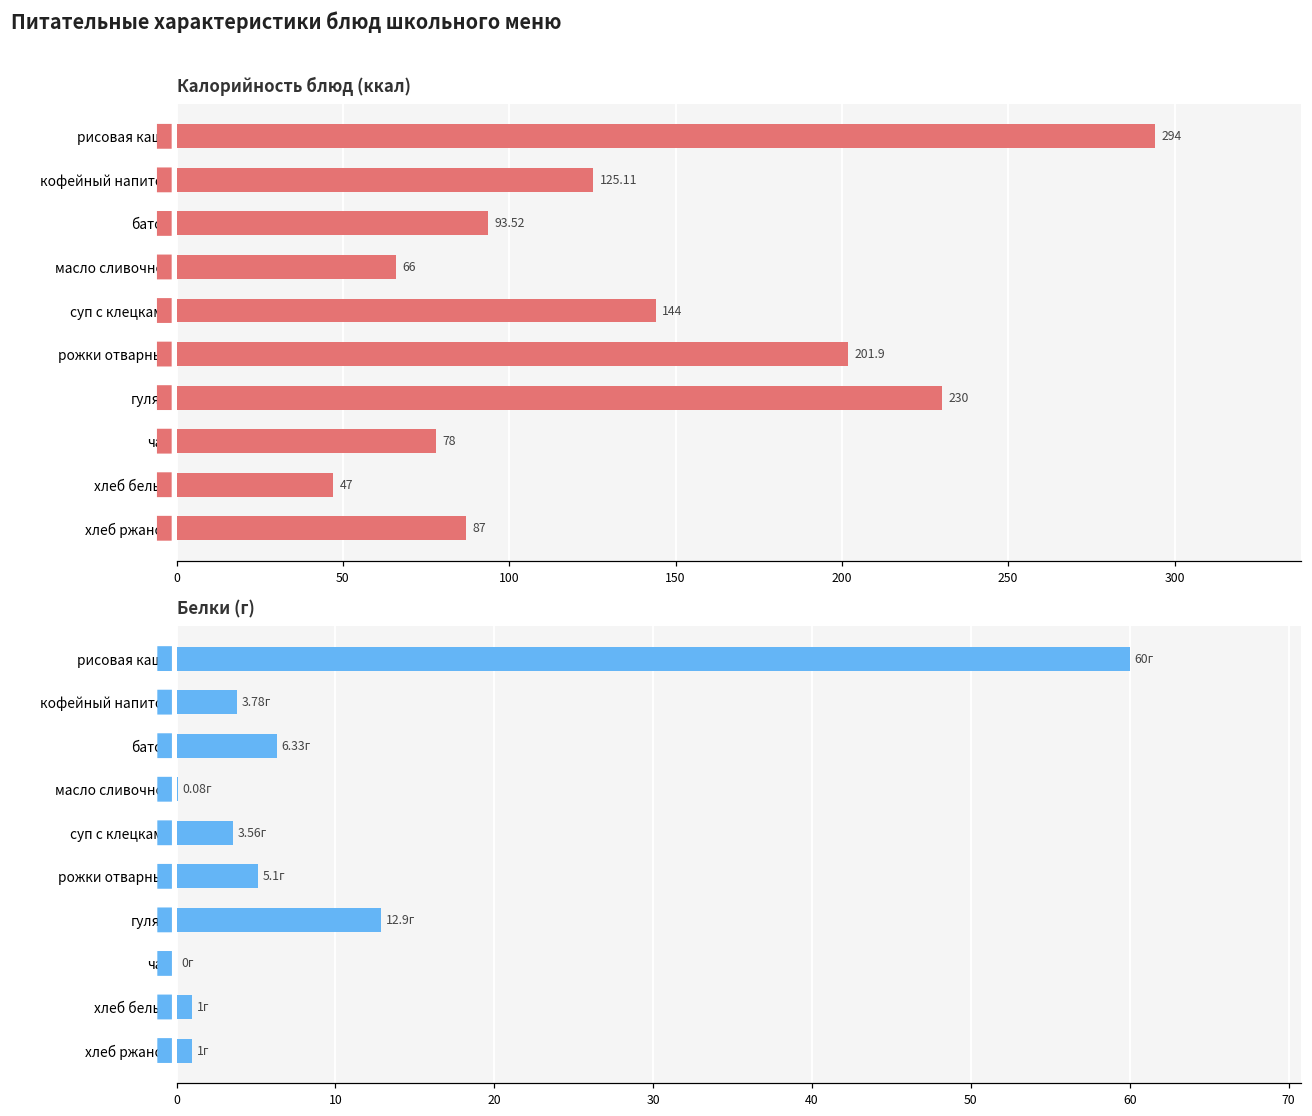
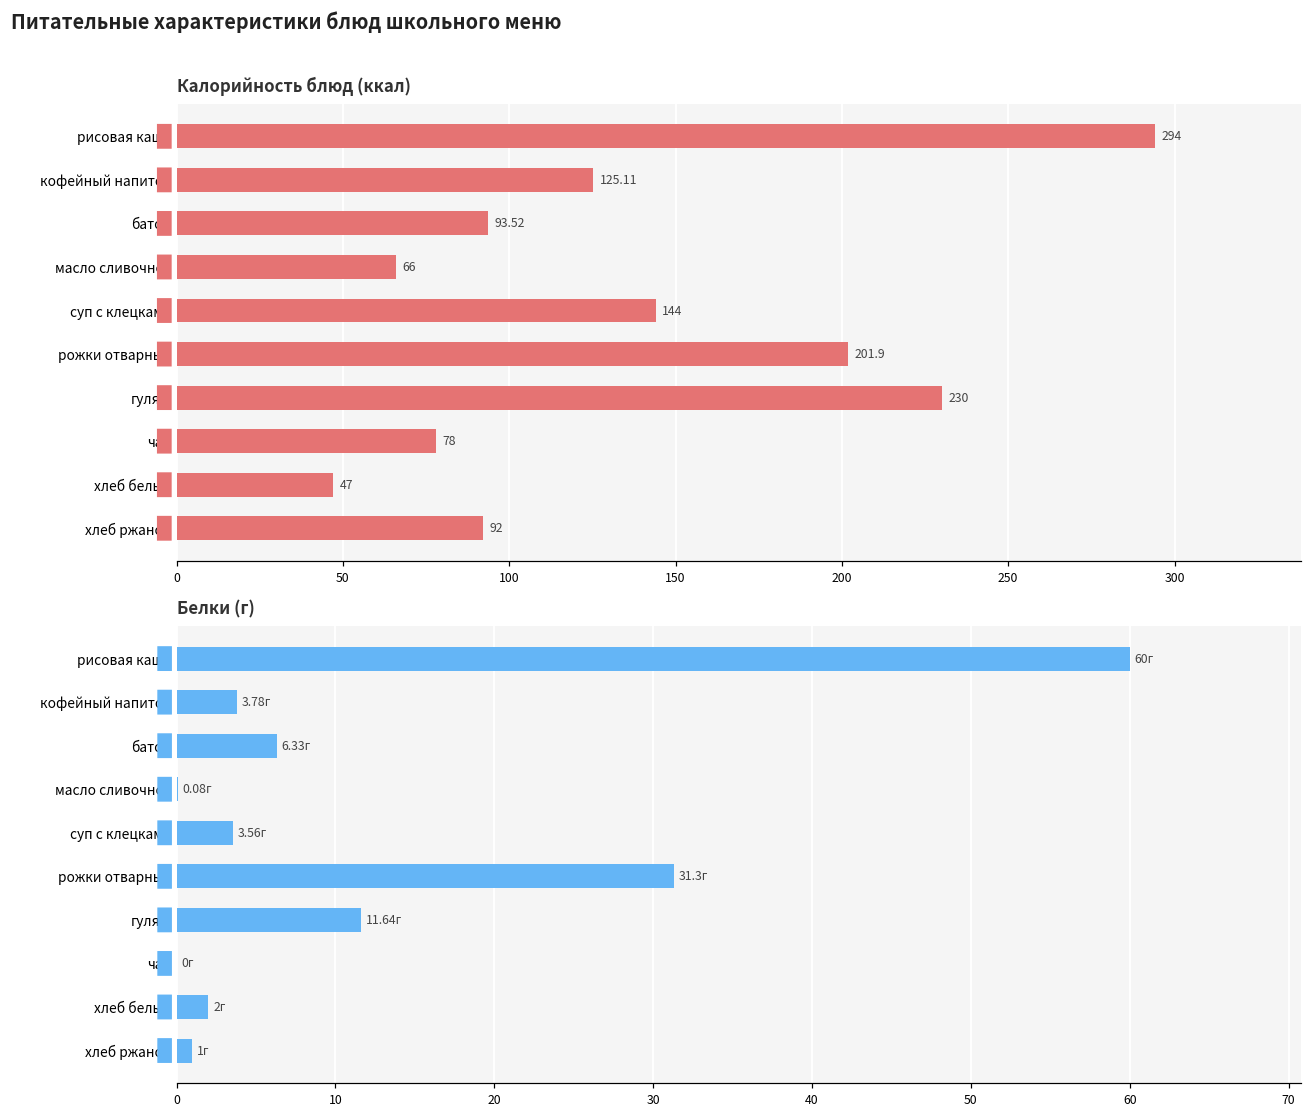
  {
    "Калорийность блюд (ккал)": {
      "рисовая каша": "294",
      "кофейный напиток": "125.11",
      "батон": "93.52",
      "масло сливочное": "66",
      "суп с клецками": "144",
      "рожки отварные": "201.9",
      "гуляш": "230",
      "чай": "78",
      "хлеб белый": "47",
-     "хлеб ржаной": "87"
+     "хлеб ржаной": "92"
    },
    "Белки (г)": {
      "рисовая каша": "60г",
      "кофейный напиток": "3.78г",
      "батон": "6.33г",
      "масло сливочное": "0.08г",
      "суп с клецками": "3.56г",
-     "рожки отварные": "5.1г",
-     "гуляш": "12.9г",
+     "рожки отварные": "31.3г",
+     "гуляш": "11.64г",
      "чай": "0г",
-     "хлеб белый": "1г",
+     "хлеб белый": "2г",
      "хлеб ржаной": "1г"
    }
  }
